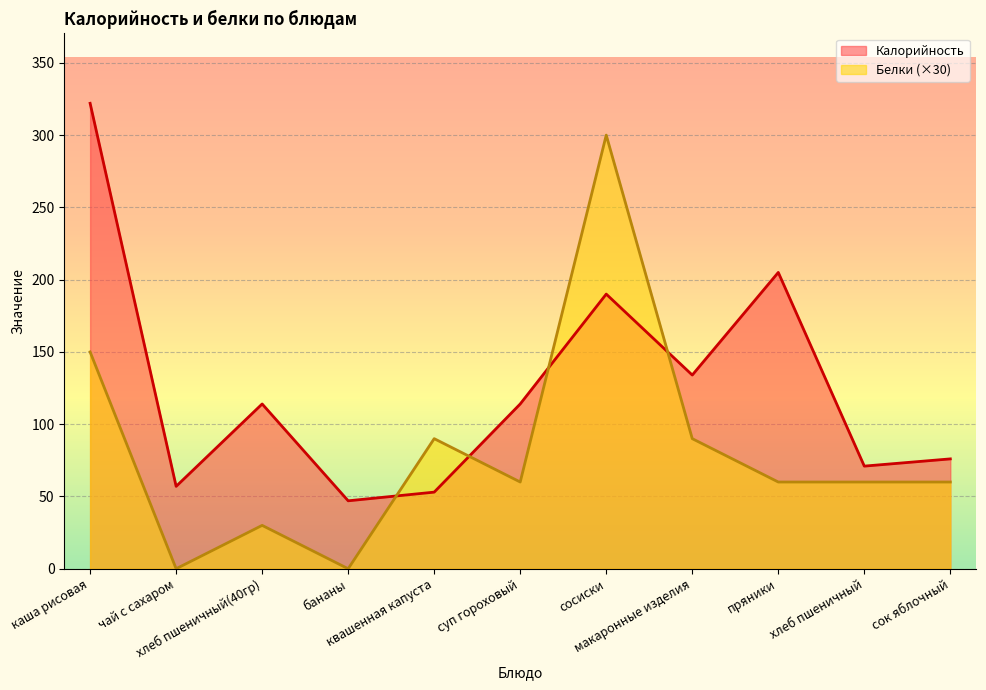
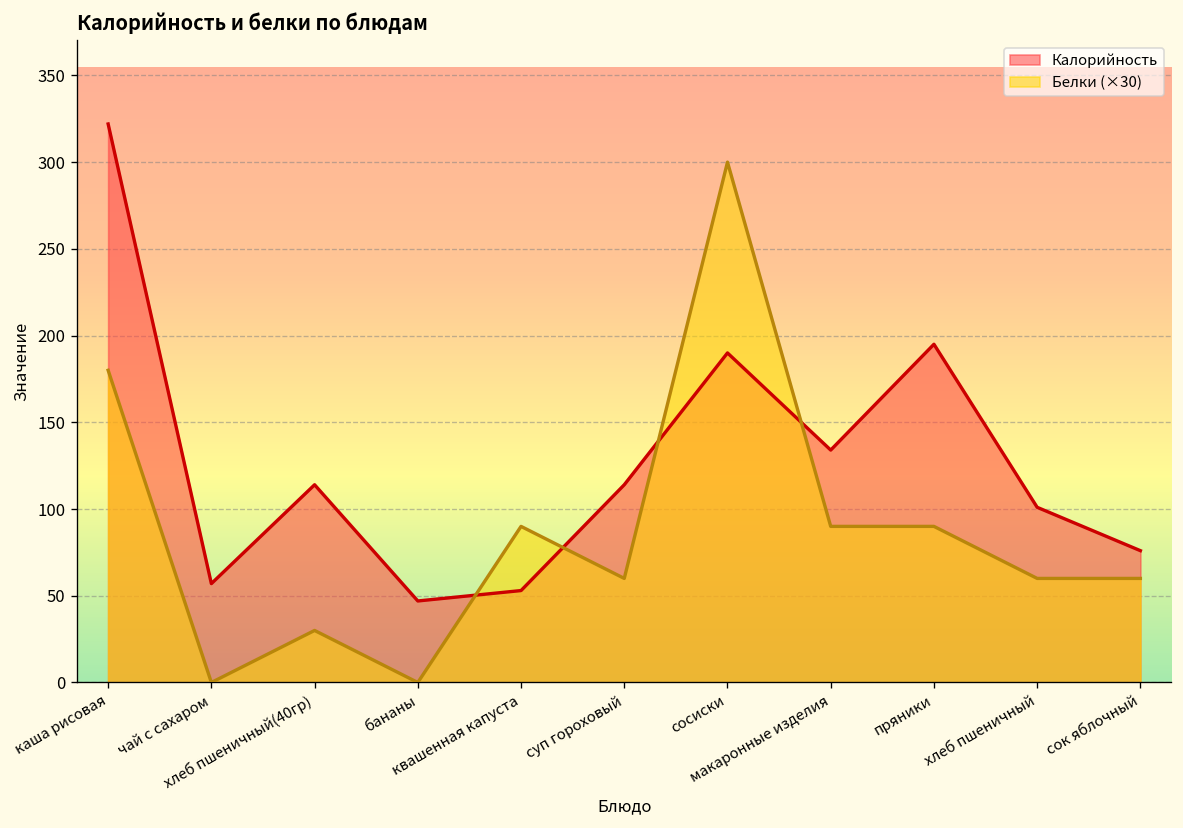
  {
    "Калорийность": {
      "каша рисовая": 322,
      "чай с сахаром": 57,
      "хлеб пшеничный(40гр)": 114,
      "бананы": 47,
      "квашенная капуста": 53,
      "суп гороховый": 114,
      "сосиски": 190,
      "макаронные изделия": 134,
-     "пряники": 205,
-     "хлеб пшеничный": 71,
+     "пряники": 195,
+     "хлеб пшеничный": 101,
      "сок яблочный": 76
    },
    "Белки (×30)": {
-     "каша рисовая": 150,
+     "каша рисовая": 180,
      "чай с сахаром": 0,
      "хлеб пшеничный(40гр)": 30,
      "бананы": 0,
      "квашенная капуста": 90,
      "суп гороховый": 60,
      "сосиски": 300,
      "макаронные изделия": 90,
-     "пряники": 60,
+     "пряники": 90,
      "хлеб пшеничный": 60,
      "сок яблочный": 60
    }
  }
